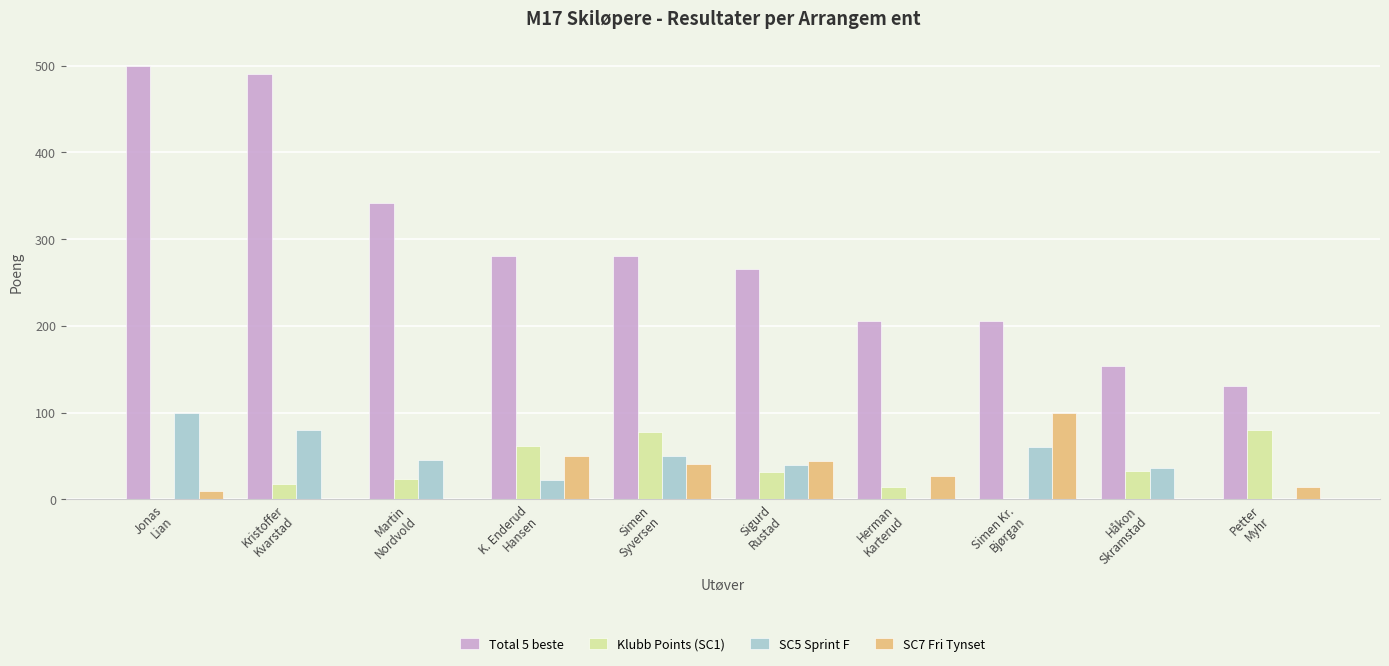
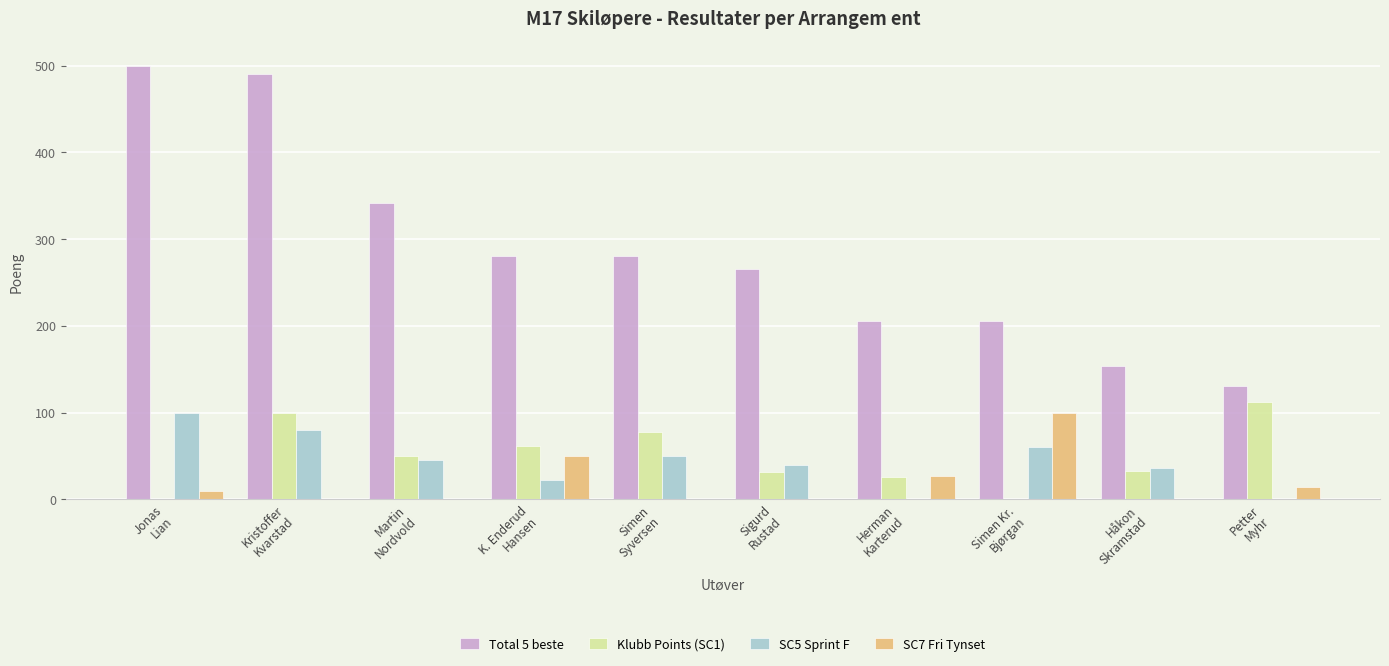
  {
    "Klubb Points (SC1)": {
      "Jonas Lian": 0,
-     "Kristoffer Kvarstad": 20,
-     "Martin Nordvold": 20,
+     "Kristoffer Kvarstad": 100,
+     "Martin Nordvold": 50,
      "K. Enderud Hansen": 60,
      "Simen Syversen": 80,
      "Sigurd Rustad": 30,
-     "Herman Karterud": 10,
+     "Herman Karterud": 30,
      "Simen Kr. Bjørgan": 0,
      "Håkon Skramstad": 30,
-     "Petter Myhr": 80
+     "Petter Myhr": 110
    },
    "SC7 Fri Tynset": {
      "Jonas Lian": 10,
      "Kristoffer Kvarstad": 0,
      "Martin Nordvold": 0,
      "K. Enderud Hansen": 50,
-     "Simen Syversen": 40,
-     "Sigurd Rustad": 40,
+     "Simen Syversen": 0,
+     "Sigurd Rustad": 0,
      "Herman Karterud": 30,
      "Simen Kr. Bjørgan": 100,
      "Håkon Skramstad": 0,
      "Petter Myhr": 10
    }
  }
